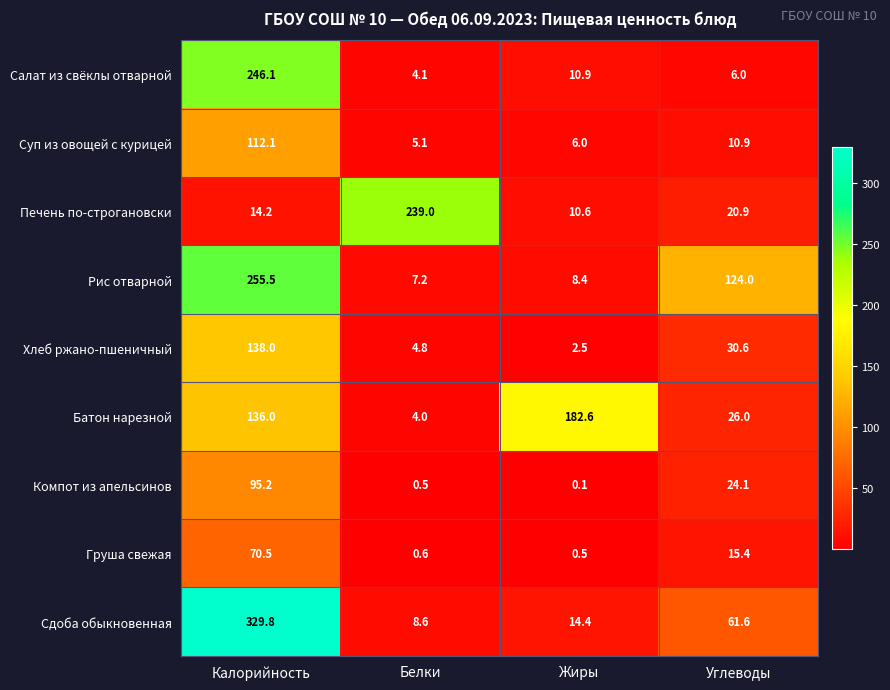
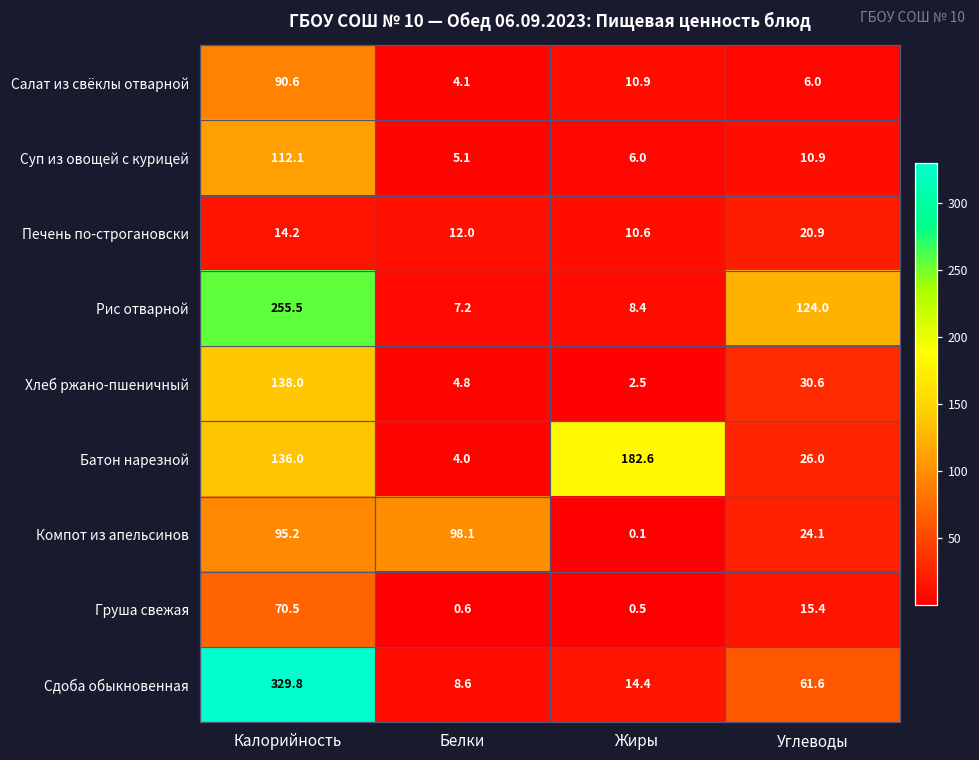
  {
    "Салат из свёклы отварной": {
-     "Калорийность": 246.1,
+     "Калорийность": 90.6,
      "Белки": 4.1,
      "Жиры": 10.9,
      "Углеводы": 6.0
    },
    "Суп из овощей с курицей": {
      "Калорийность": 112.1,
      "Белки": 5.1,
      "Жиры": 6.0,
      "Углеводы": 10.9
    },
    "Печень по-строгановски": {
      "Калорийность": 14.2,
-     "Белки": 239.0,
+     "Белки": 12.0,
      "Жиры": 10.6,
      "Углеводы": 20.9
    },
    "Рис отварной": {
      "Калорийность": 255.5,
      "Белки": 7.2,
      "Жиры": 8.4,
      "Углеводы": 124.0
    },
    "Хлеб ржано-пшеничный": {
      "Калорийность": 138.0,
      "Белки": 4.8,
      "Жиры": 2.5,
      "Углеводы": 30.6
    },
    "Батон нарезной": {
      "Калорийность": 136.0,
      "Белки": 4.0,
      "Жиры": 182.6,
      "Углеводы": 26.0
    },
    "Компот из апельсинов": {
      "Калорийность": 95.2,
-     "Белки": 0.5,
+     "Белки": 98.1,
      "Жиры": 0.1,
      "Углеводы": 24.1
    },
    "Груша свежая": {
      "Калорийность": 70.5,
      "Белки": 0.6,
      "Жиры": 0.5,
      "Углеводы": 15.4
    },
    "Сдоба обыкновенная": {
      "Калорийность": 329.8,
      "Белки": 8.6,
      "Жиры": 14.4,
      "Углеводы": 61.6
    }
  }
